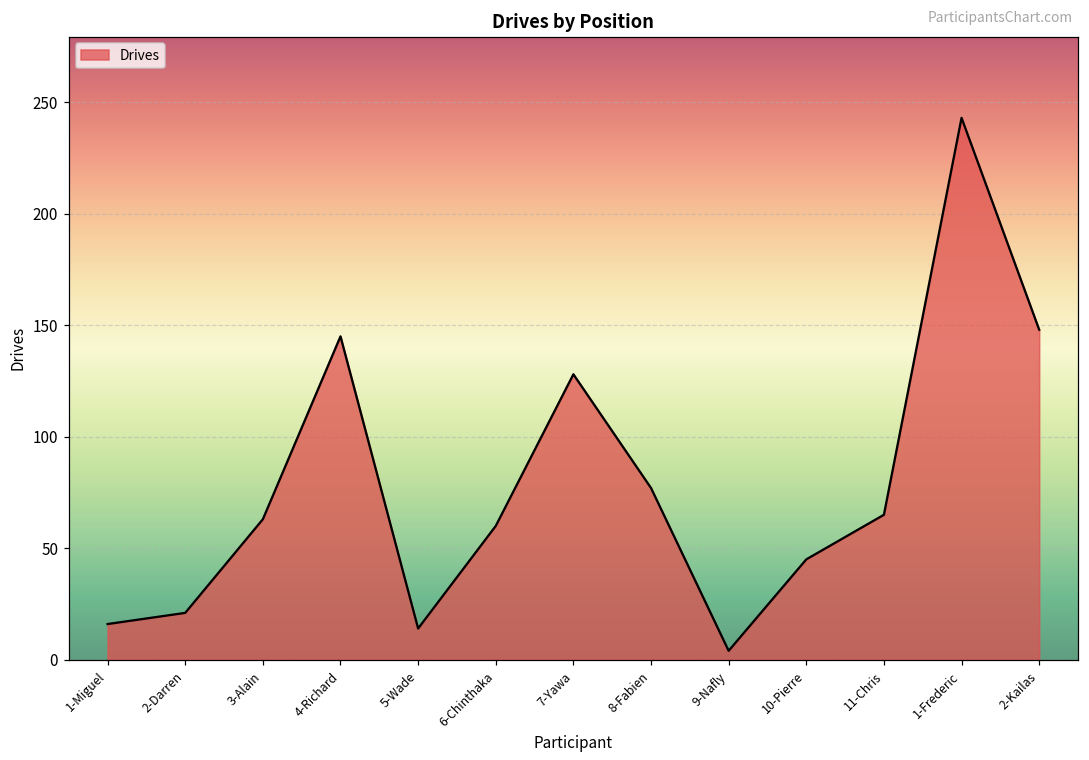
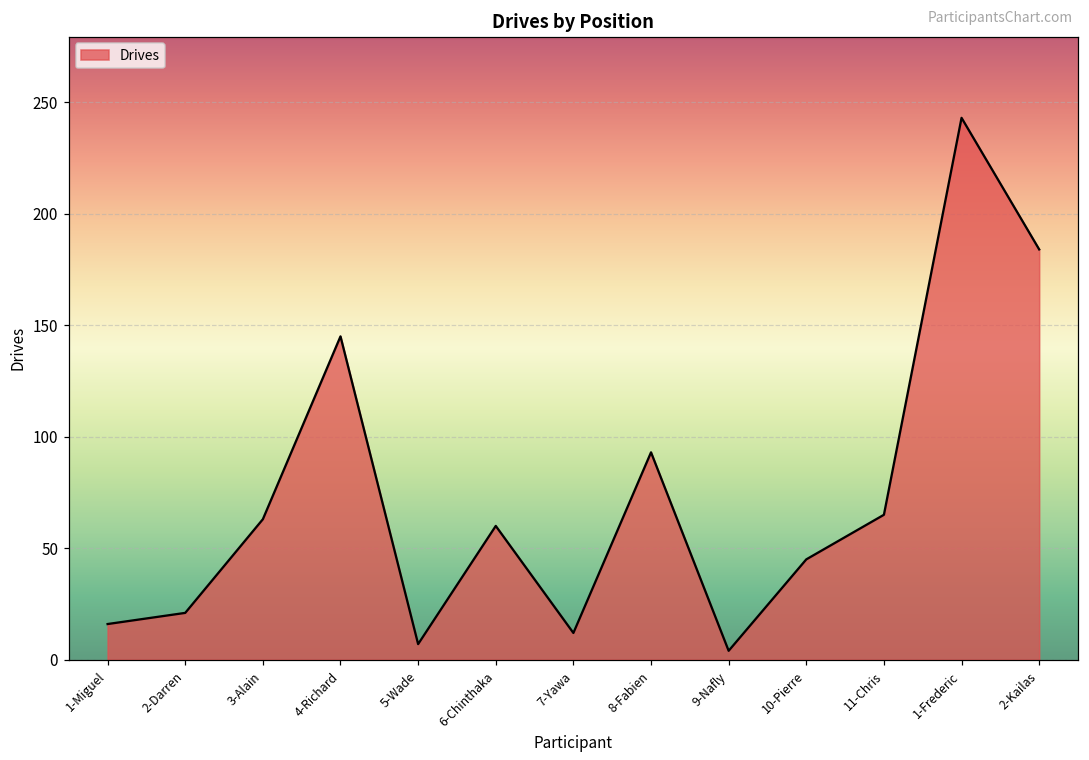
  {
    "1-Miguel": 16,
    "2-Darren": 21,
    "3-Alain": 63,
    "4-Richard": 145,
-   "5-Wade": 14,
+   "5-Wade": 7,
    "6-Chinthaka": 60,
-   "7-Yawa": 128,
-   "8-Fabien": 77,
+   "7-Yawa": 12,
+   "8-Fabien": 93,
    "9-Nafly": 4,
    "10-Pierre": 45,
    "11-Chris": 65,
    "1-Frederic": 243,
-   "2-Kailas": 148
+   "2-Kailas": 184
  }
